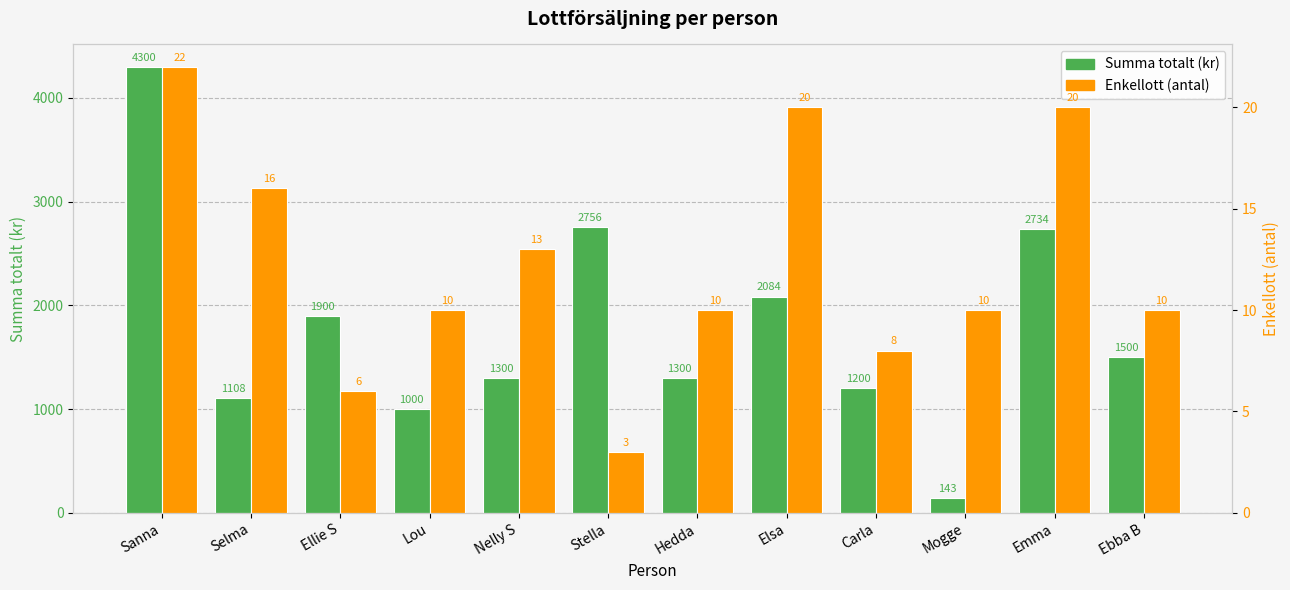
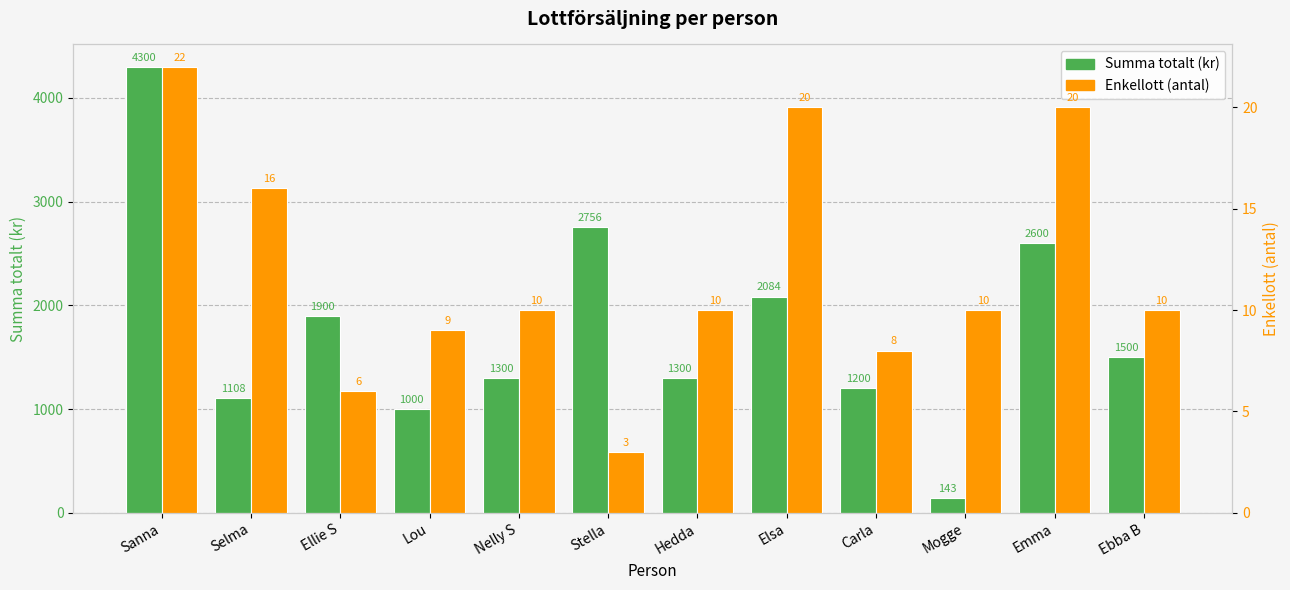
  {
    "Summa totalt (kr)": {
      "Sanna": 4300,
      "Selma": 1108,
      "Ellie S": 1900,
      "Lou": 1000,
      "Nelly S": 1300,
      "Stella": 2756,
      "Hedda": 1300,
      "Elsa": 2084,
      "Carla": 1200,
      "Mogge": 143,
-     "Emma": 2734,
+     "Emma": 2600,
      "Ebba B": 1500
    },
    "Enkellott (antal)": {
      "Sanna": 22,
      "Selma": 16,
      "Ellie S": 6,
-     "Lou": 10,
-     "Nelly S": 13,
+     "Lou": 9,
+     "Nelly S": 10,
      "Stella": 3,
      "Hedda": 10,
      "Elsa": 20,
      "Carla": 8,
      "Mogge": 10,
      "Ebba B": 10
    }
  }
